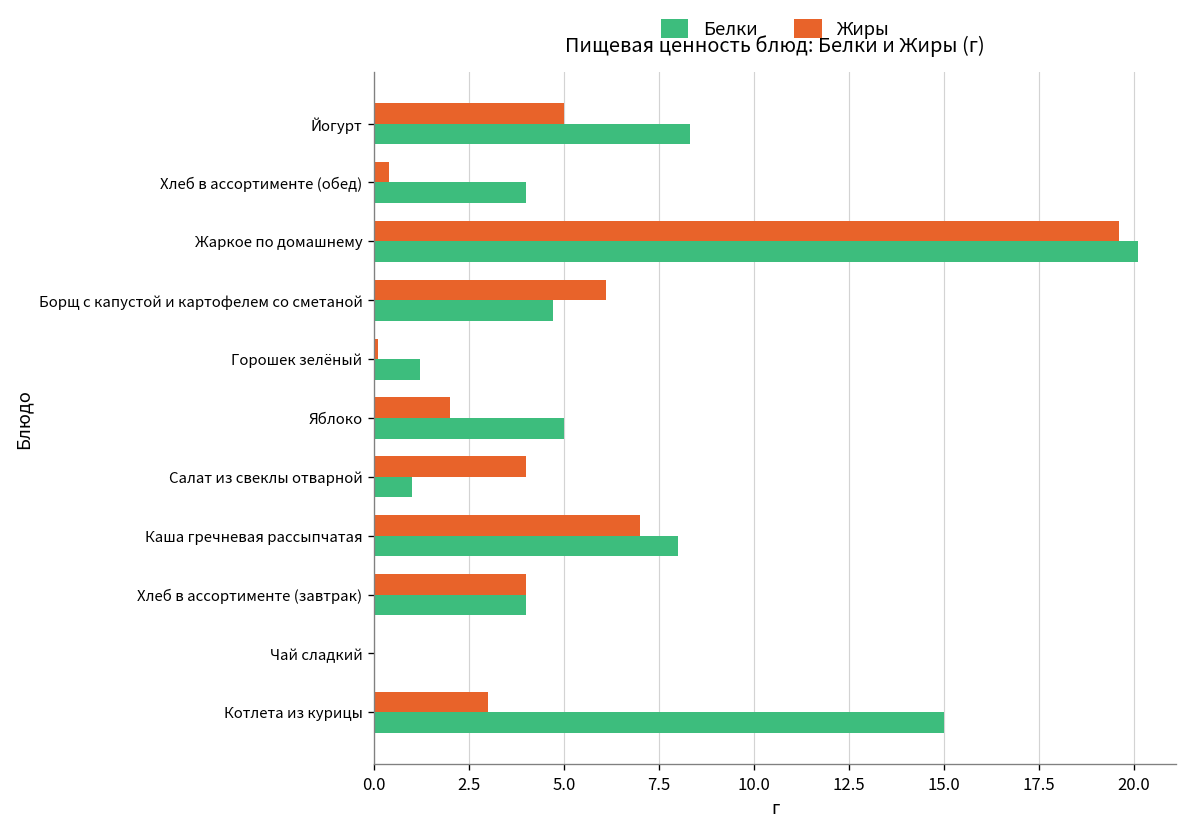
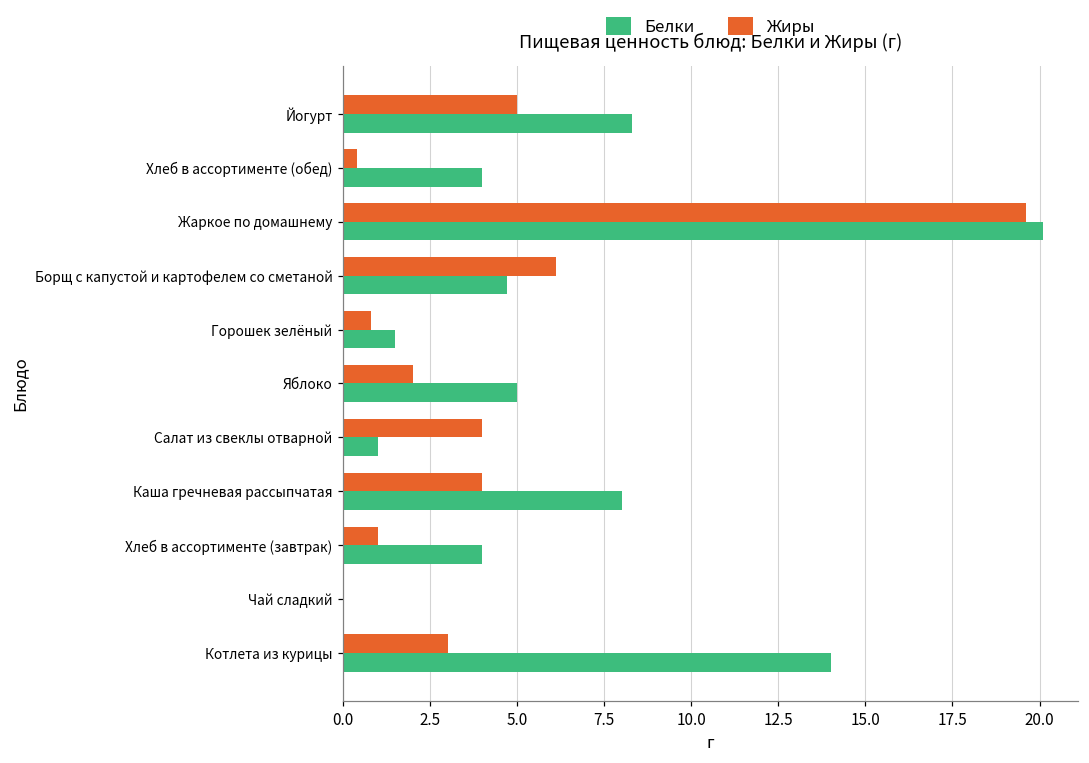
  {
    "Белки": {
      "Йогурт": 8.3,
      "Хлеб в ассортименте (обед)": 4.0,
      "Жаркое по домашнему": 20.1,
      "Борщ с капустой и картофелем со сметаной": 4.7,
-     "Горошек зелёный": 1.2,
+     "Горошек зелёный": 1.5,
      "Яблоко": 5.0,
      "Салат из свеклы отварной": 1.0,
      "Каша гречневая рассыпчатая": 8.0,
      "Хлеб в ассортименте (завтрак)": 4.0,
      "Чай сладкий": 0.0,
-     "Котлета из курицы": 15
+     "Котлета из курицы": 14
    },
    "Жиры": {
      "Йогурт": 5.0,
      "Хлеб в ассортименте (обед)": 0.4,
      "Жаркое по домашнему": 19.6,
      "Борщ с капустой и картофелем со сметаной": 6.1,
-     "Горошек зелёный": 0.1,
+     "Горошек зелёный": 0.8,
      "Яблоко": 2.0,
      "Салат из свеклы отварной": 4.0,
-     "Каша гречневая рассыпчатая": 7,
-     "Хлеб в ассортименте (завтрак)": 4,
+     "Каша гречневая рассыпчатая": 4,
+     "Хлеб в ассортименте (завтрак)": 1,
      "Чай сладкий": 0.0,
      "Котлета из курицы": 3.0
    }
  }
